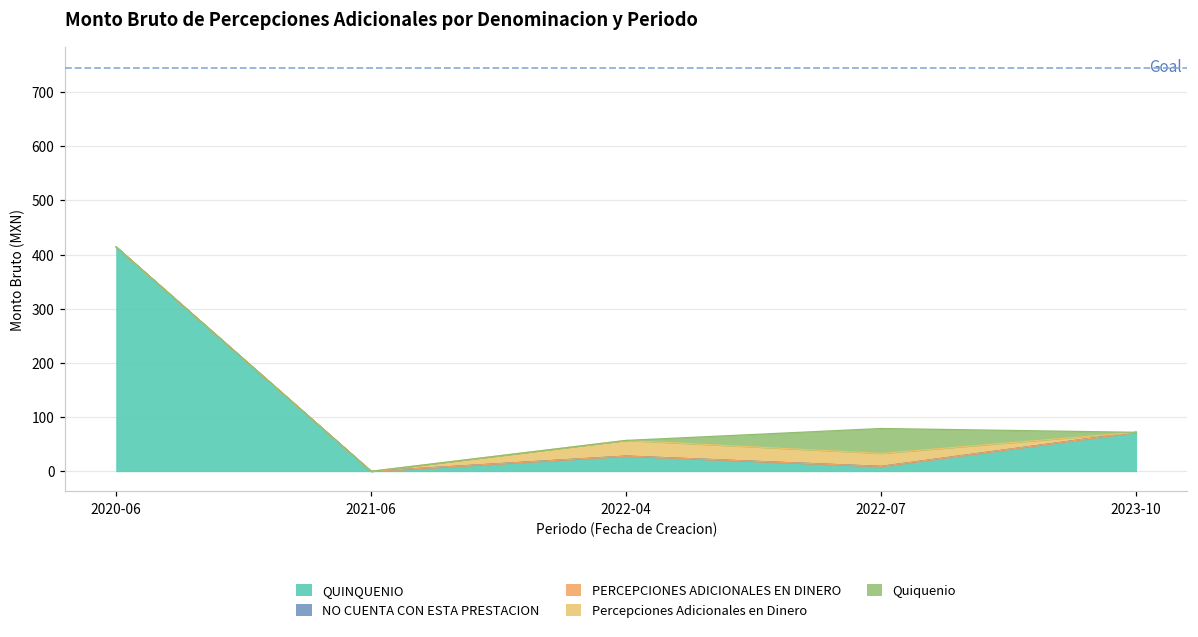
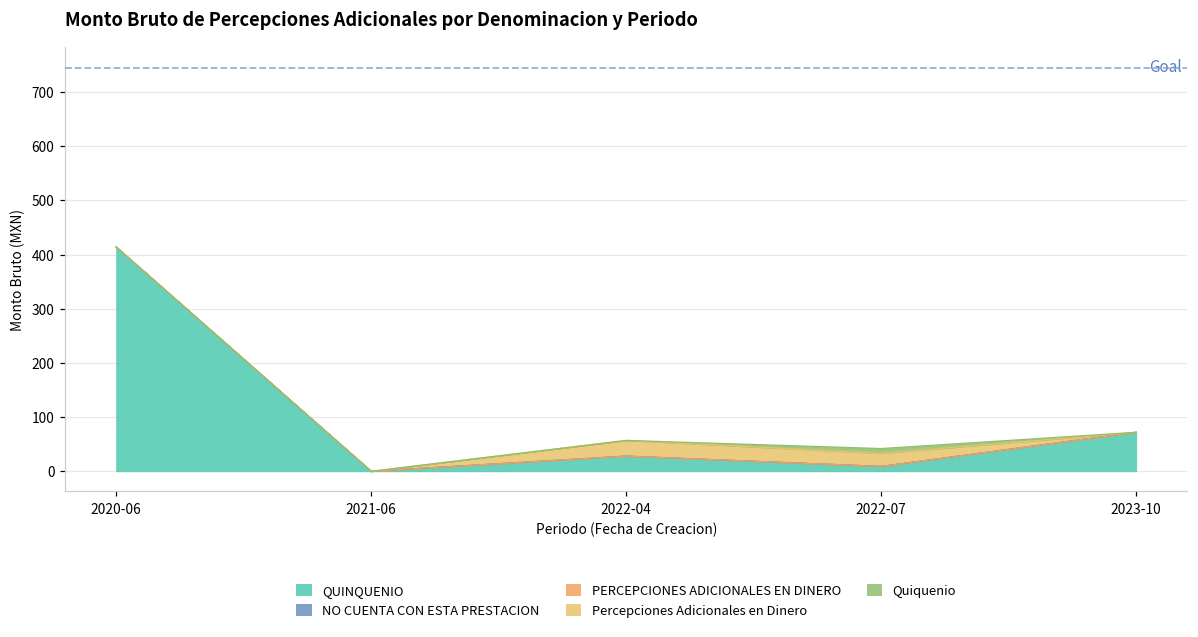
  {
    "Quiquenio": {
-     "2022-07": 50
+     "2022-07": 10
    }
  }
